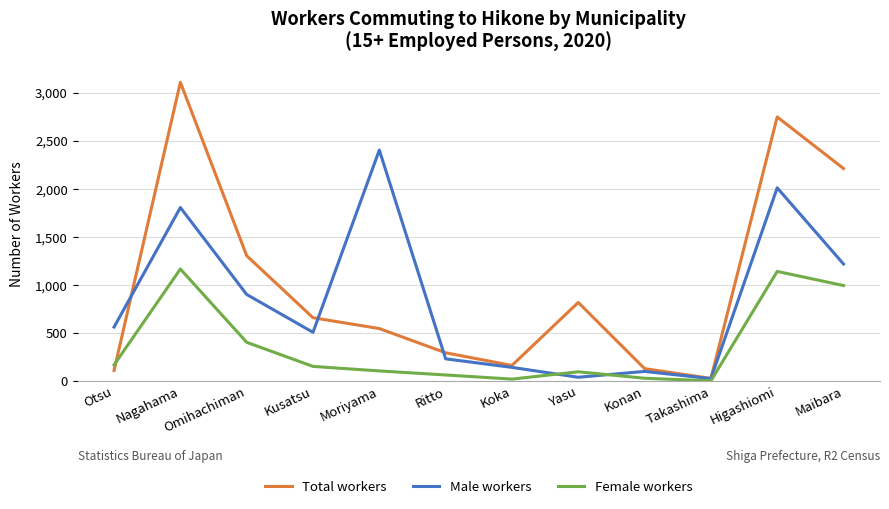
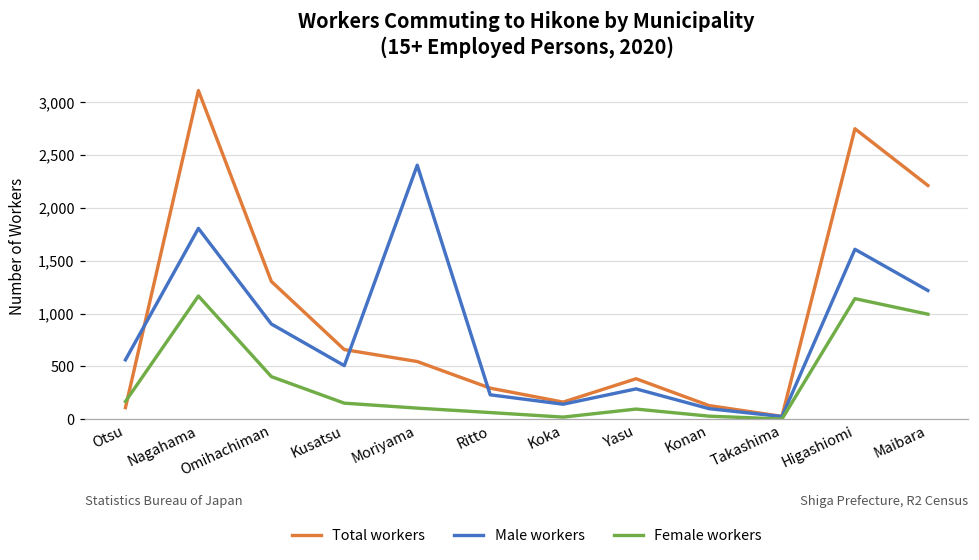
  {
    "Total workers": {
      "Otsu": "100",
      "Nagahama": "3,100",
      "Omihachiman": "1,300",
      "Kusatsu": "700",
      "Moriyama": "500",
      "Ritto": "300",
-     "Yasu": "800",
+     "Yasu": "400",
      "Konan": "100",
      "Higashiomi": "2,700",
      "Maibara": "2,200"
    },
    "Male workers": {
      "Otsu": "600",
      "Nagahama": "1,800",
      "Omihachiman": "900",
      "Kusatsu": "500",
      "Moriyama": "2,400",
      "Ritto": "200",
-     "Yasu": "0",
+     "Yasu": "300",
      "Konan": "100",
-     "Higashiomi": "2,000",
+     "Higashiomi": "1,600",
      "Maibara": "1,200"
    },
    "Female workers": {
      "Otsu": "200",
      "Nagahama": "1,200",
      "Omihachiman": "400",
      "Kusatsu": "200",
      "Moriyama": "100",
      "Ritto": "100",
      "Koka": "0",
      "Yasu": "100",
      "Konan": "0",
      "Higashiomi": "1,100",
      "Maibara": "1,000"
    }
  }
